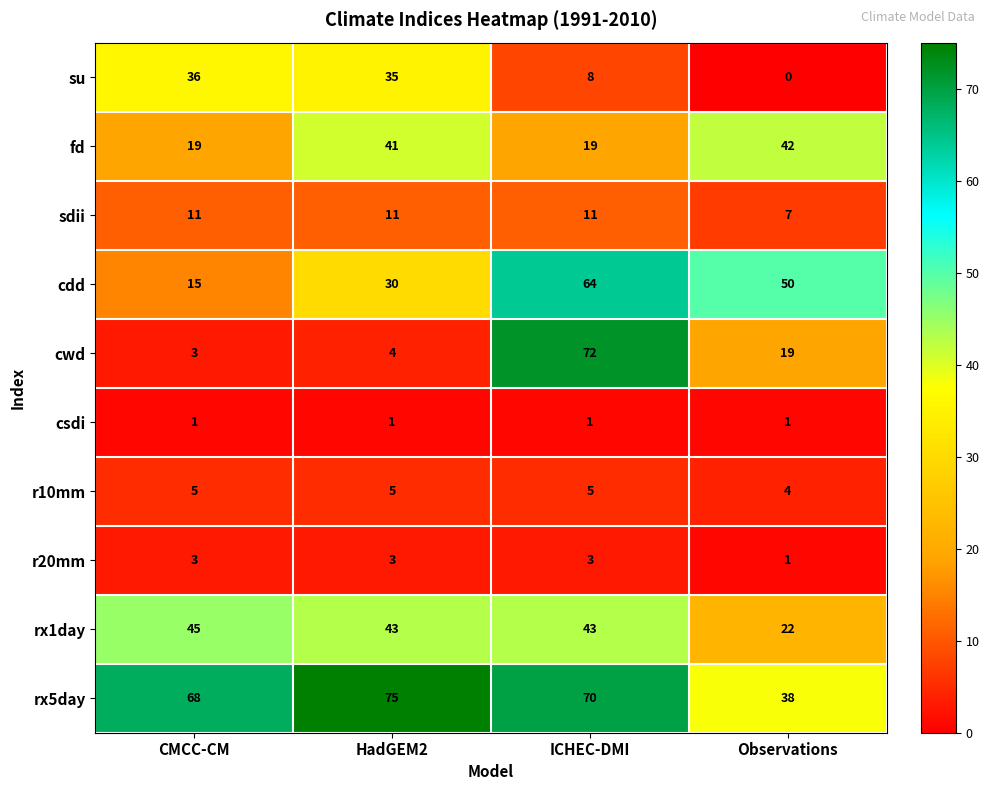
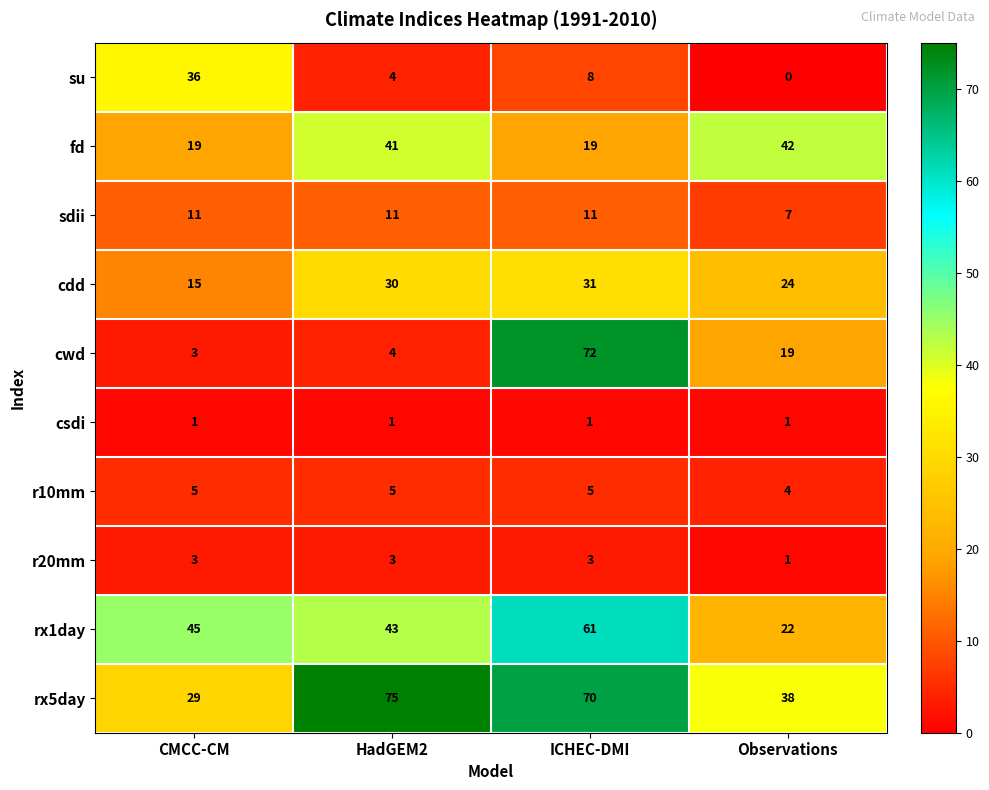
  {
    "su": {
      "CMCC-CM": 36,
-     "HadGEM2": 35,
+     "HadGEM2": 4,
      "ICHEC-DMI": 8,
      "Observations": 0
    },
    "fd": {
      "CMCC-CM": 19,
      "HadGEM2": 41,
      "ICHEC-DMI": 19,
      "Observations": 42
    },
    "sdii": {
      "CMCC-CM": 11,
      "HadGEM2": 11,
      "ICHEC-DMI": 11,
      "Observations": 7
    },
    "cdd": {
      "CMCC-CM": 15,
      "HadGEM2": 30,
-     "ICHEC-DMI": 64,
-     "Observations": 50
+     "ICHEC-DMI": 31,
+     "Observations": 24
    },
    "cwd": {
      "CMCC-CM": 3,
      "HadGEM2": 4,
      "ICHEC-DMI": 72,
      "Observations": 19
    },
    "csdi": {
      "CMCC-CM": 1,
      "HadGEM2": 1,
      "ICHEC-DMI": 1,
      "Observations": 1
    },
    "r10mm": {
      "CMCC-CM": 5,
      "HadGEM2": 5,
      "ICHEC-DMI": 5,
      "Observations": 4
    },
    "r20mm": {
      "CMCC-CM": 3,
      "HadGEM2": 3,
      "ICHEC-DMI": 3,
      "Observations": 1
    },
    "rx1day": {
      "CMCC-CM": 45,
      "HadGEM2": 43,
-     "ICHEC-DMI": 43,
+     "ICHEC-DMI": 61,
      "Observations": 22
    },
    "rx5day": {
-     "CMCC-CM": 68,
+     "CMCC-CM": 29,
      "HadGEM2": 75,
      "ICHEC-DMI": 70,
      "Observations": 38
    }
  }
